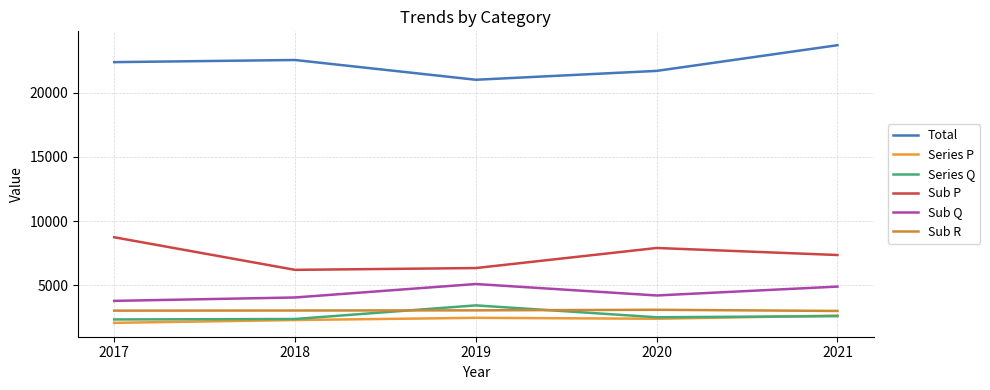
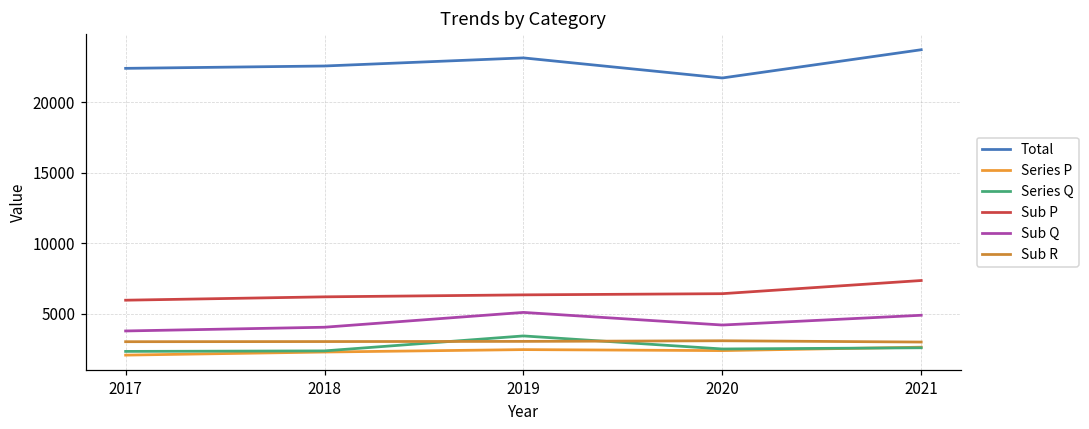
  {
    "Total": {
      "2017": 22400,
      "2018": 22600,
-     "2019": 21000,
+     "2019": 23100,
      "2020": 21700,
      "2021": 23700
    },
    "Series Q": {
      "2017": 2300,
      "2019": 3400
    },
    "Sub P": {
-     "2017": 8700,
+     "2017": 6000,
      "2018": 6200,
      "2019": 6300,
-     "2020": 7900,
+     "2020": 6400,
      "2021": 7400
    },
    "Sub Q": {
      "2017": 3800,
      "2018": 4000,
      "2019": 5100,
      "2020": 4200,
      "2021": 4900
    }
  }
